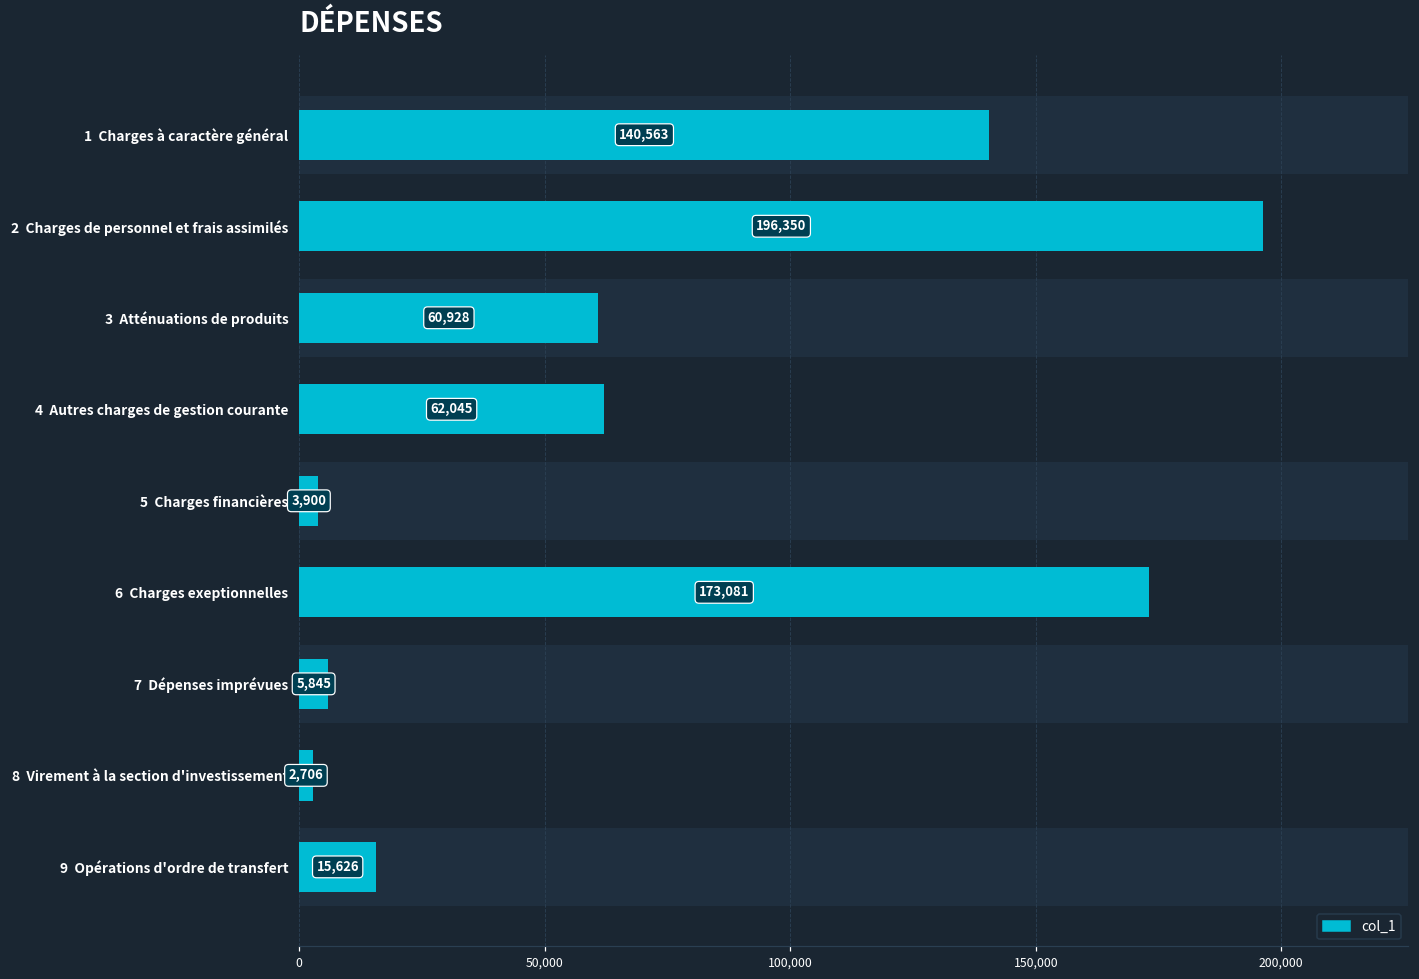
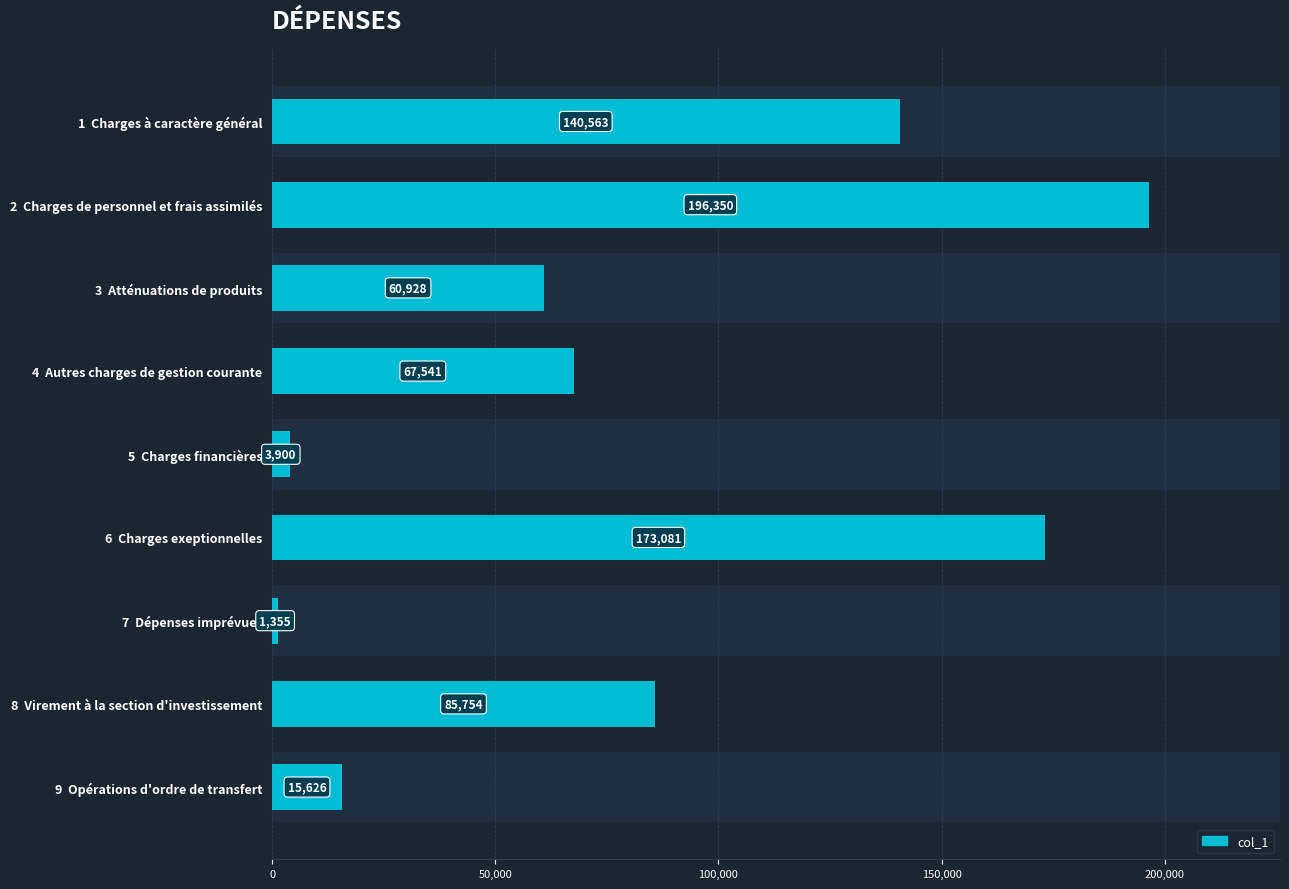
  {
    "col_1": {
-     "4 Autres charges de gestion courante": "62,045",
-     "7 Dépenses imprévues": "5,845",
-     "8 Virement à la section d'investissement": "2,706"
+     "4 Autres charges de gestion courante": "67,541",
+     "7 Dépenses imprévues": "1,355",
+     "8 Virement à la section d'investissement": "85,754"
    }
  }
